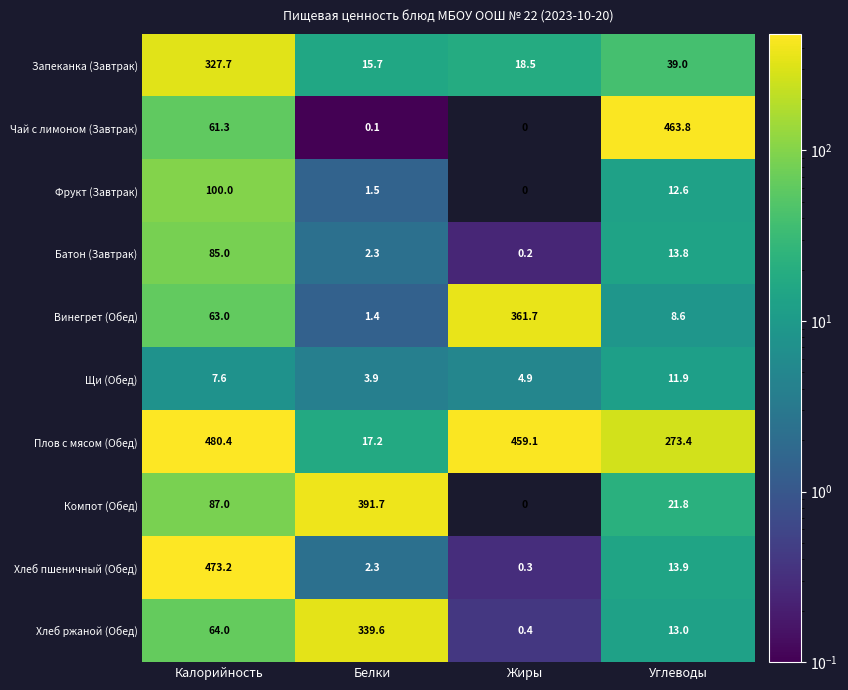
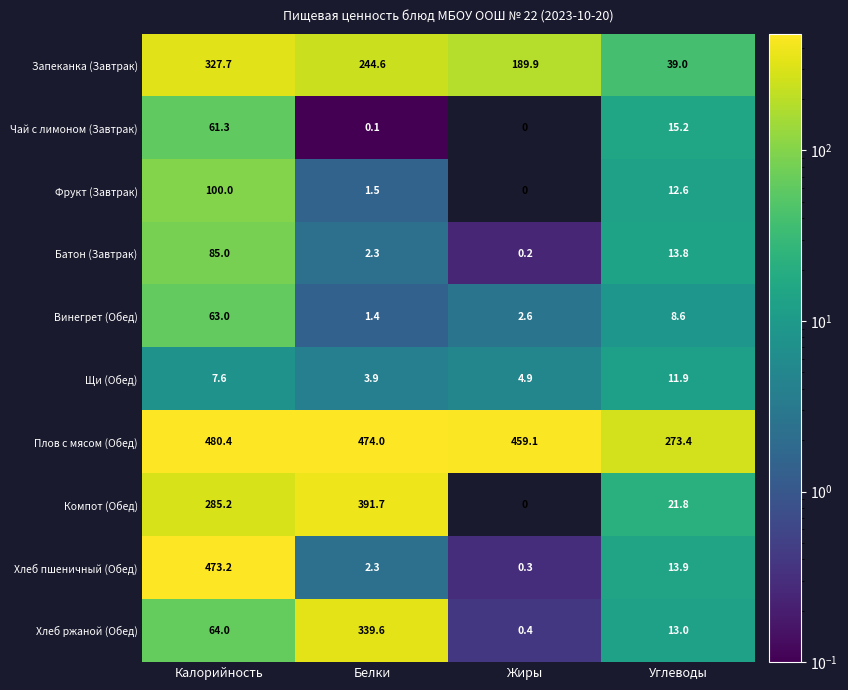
  {
    "Запеканка (Завтрак)": {
      "Калорийность": 327.7,
-     "Белки": 15.7,
-     "Жиры": 18.5,
+     "Белки": 244.6,
+     "Жиры": 189.9,
      "Углеводы": 39.0
    },
    "Чай с лимоном (Завтрак)": {
      "Калорийность": 61.3,
      "Белки": 0.1,
-     "Углеводы": 463.8
+     "Углеводы": 15.2
    },
    "Фрукт (Завтрак)": {
      "Калорийность": 100.0,
      "Белки": 1.5,
      "Углеводы": 12.6
    },
    "Батон (Завтрак)": {
      "Калорийность": 85.0,
      "Белки": 2.3,
      "Жиры": 0.2,
      "Углеводы": 13.8
    },
    "Винегрет (Обед)": {
      "Калорийность": 63.0,
      "Белки": 1.4,
-     "Жиры": 361.7,
+     "Жиры": 2.6,
      "Углеводы": 8.6
    },
    "Щи (Обед)": {
      "Калорийность": 7.6,
      "Белки": 3.9,
      "Жиры": 4.9,
      "Углеводы": 11.9
    },
    "Плов с мясом (Обед)": {
      "Калорийность": 480.4,
-     "Белки": 17.2,
+     "Белки": 474.0,
      "Жиры": 459.1,
      "Углеводы": 273.4
    },
    "Компот (Обед)": {
-     "Калорийность": 87.0,
+     "Калорийность": 285.2,
      "Белки": 391.7,
      "Углеводы": 21.8
    },
    "Хлеб пшеничный (Обед)": {
      "Калорийность": 473.2,
      "Белки": 2.3,
      "Жиры": 0.3,
      "Углеводы": 13.9
    },
    "Хлеб ржаной (Обед)": {
      "Калорийность": 64.0,
      "Белки": 339.6,
      "Жиры": 0.4,
      "Углеводы": 13.0
    }
  }
